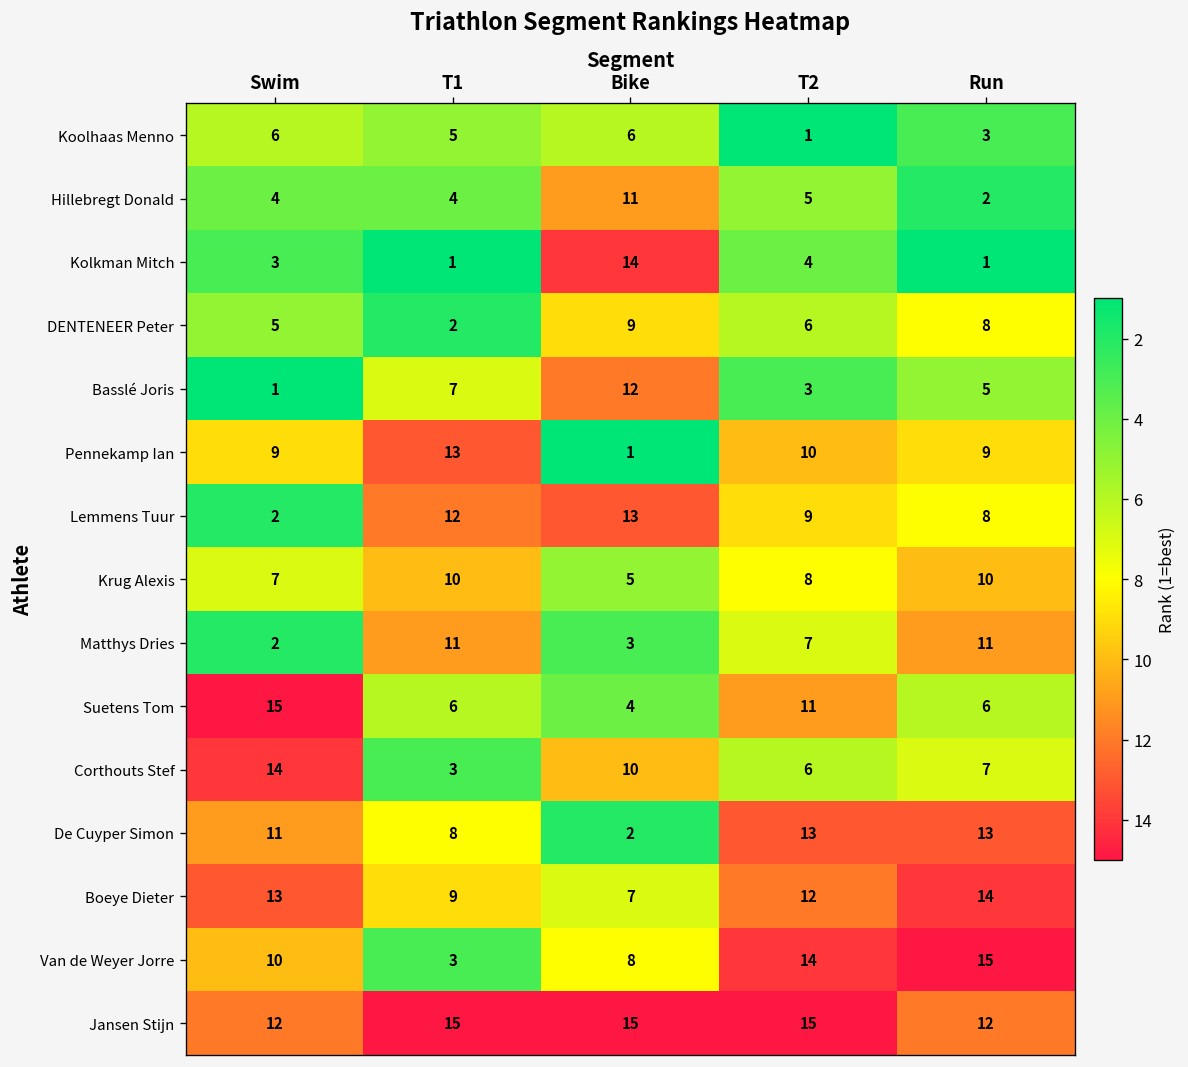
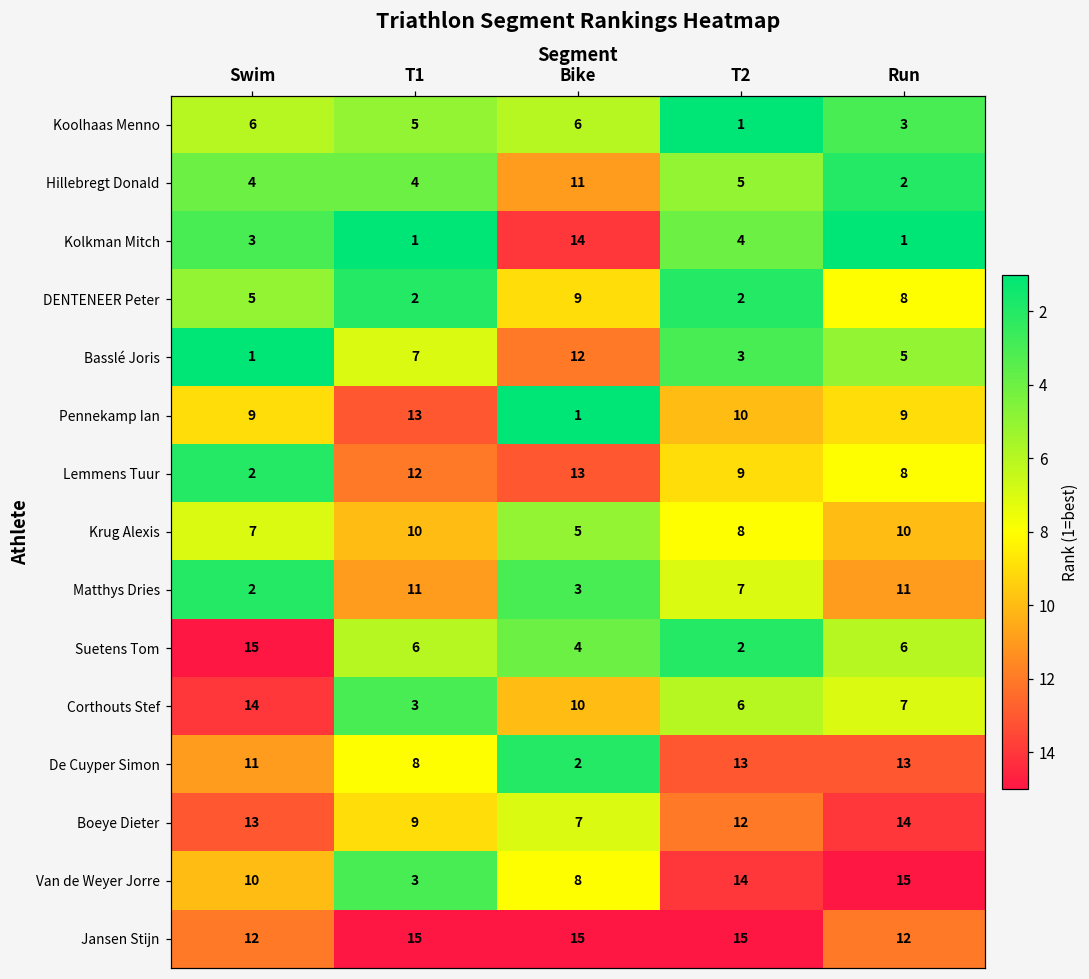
  {
    "Koolhaas Menno": {
      "Swim": 6,
      "T1": 5,
      "Bike": 6,
      "T2": 1,
      "Run": 3
    },
    "Hillebregt Donald": {
      "Swim": 4,
      "T1": 4,
      "Bike": 11,
      "T2": 5,
      "Run": 2
    },
    "Kolkman Mitch": {
      "Swim": 3,
      "T1": 1,
      "Bike": 14,
      "T2": 4,
      "Run": 1
    },
    "DENTENEER Peter": {
      "Swim": 5,
      "T1": 2,
      "Bike": 9,
-     "T2": 6,
+     "T2": 2,
      "Run": 8
    },
    "Basslé Joris": {
      "Swim": 1,
      "T1": 7,
      "Bike": 12,
      "T2": 3,
      "Run": 5
    },
    "Pennekamp Ian": {
      "Swim": 9,
      "T1": 13,
      "Bike": 1,
      "T2": 10,
      "Run": 9
    },
    "Lemmens Tuur": {
      "Swim": 2,
      "T1": 12,
      "Bike": 13,
      "T2": 9,
      "Run": 8
    },
    "Krug Alexis": {
      "Swim": 7,
      "T1": 10,
      "Bike": 5,
      "T2": 8,
      "Run": 10
    },
    "Matthys Dries": {
      "Swim": 2,
      "T1": 11,
      "Bike": 3,
      "T2": 7,
      "Run": 11
    },
    "Suetens Tom": {
      "Swim": 15,
      "T1": 6,
      "Bike": 4,
-     "T2": 11,
+     "T2": 2,
      "Run": 6
    },
    "Corthouts Stef": {
      "Swim": 14,
      "T1": 3,
      "Bike": 10,
      "T2": 6,
      "Run": 7
    },
    "De Cuyper Simon": {
      "Swim": 11,
      "T1": 8,
      "Bike": 2,
      "T2": 13,
      "Run": 13
    },
    "Boeye Dieter": {
      "Swim": 13,
      "T1": 9,
      "Bike": 7,
      "T2": 12,
      "Run": 14
    },
    "Van de Weyer Jorre": {
      "Swim": 10,
      "T1": 3,
      "Bike": 8,
      "T2": 14,
      "Run": 15
    },
    "Jansen Stijn": {
      "Swim": 12,
      "T1": 15,
      "Bike": 15,
      "T2": 15,
      "Run": 12
    }
  }
